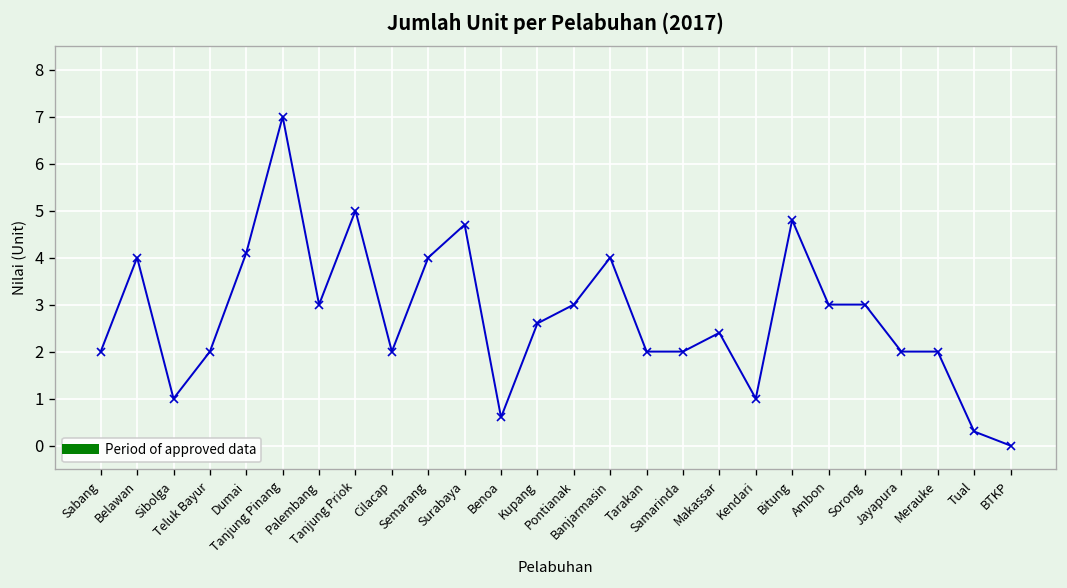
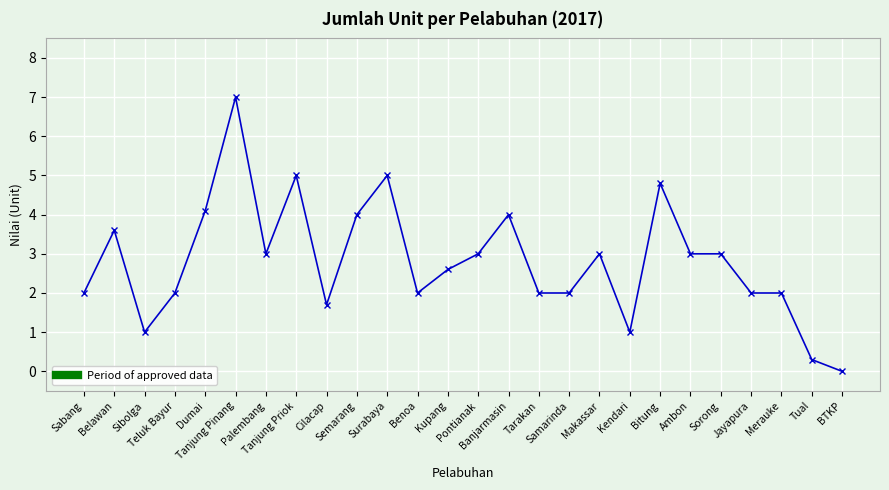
  {
    "Sabang": 2.0,
-   "Belawan": 4.0,
+   "Belawan": 3.6,
    "Sibolga": 1.0,
    "Teluk Bayur": 2.0,
    "Dumai": 4.1,
    "Tanjung Pinang": 7.0,
    "Palembang": 3.0,
    "Tanjung Priok": 5.0,
-   "Cilacap": 2.0,
+   "Cilacap": 1.7,
    "Semarang": 4.0,
-   "Surabaya": 4.7,
-   "Benoa": 0.6,
+   "Surabaya": 5.0,
+   "Benoa": 2.0,
    "Kupang": 2.6,
    "Pontianak": 3.0,
    "Banjarmasin": 4.0,
    "Tarakan": 2.0,
    "Samarinda": 2.0,
-   "Makassar": 2.4,
+   "Makassar": 3.0,
    "Kendari": 1.0,
    "Bitung": 4.8,
    "Ambon": 3.0,
    "Sorong": 3.0,
    "Jayapura": 2.0,
    "Merauke": 2.0,
    "Tual": 0.3,
    "BTKP": 0.0
  }
